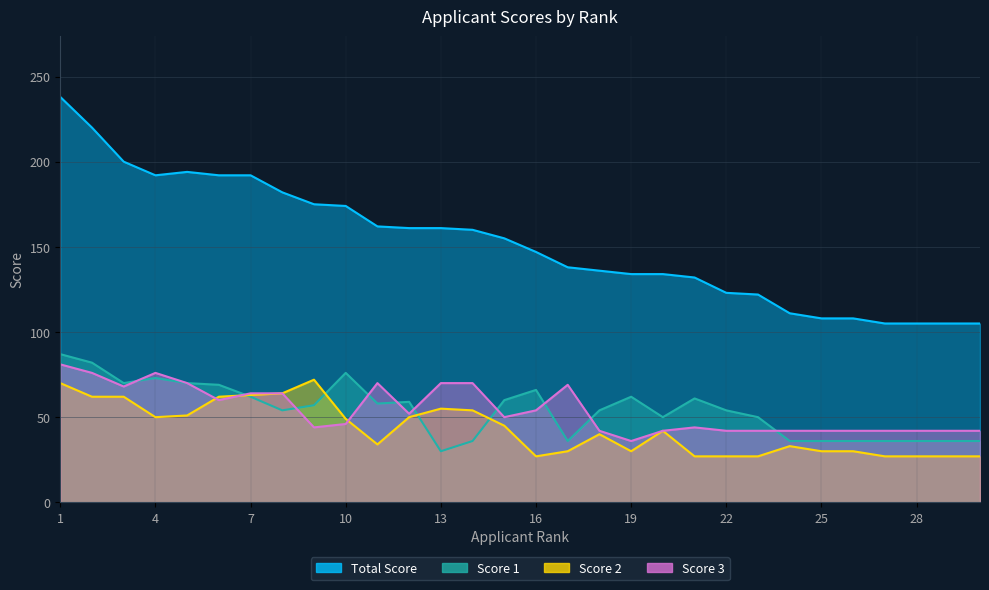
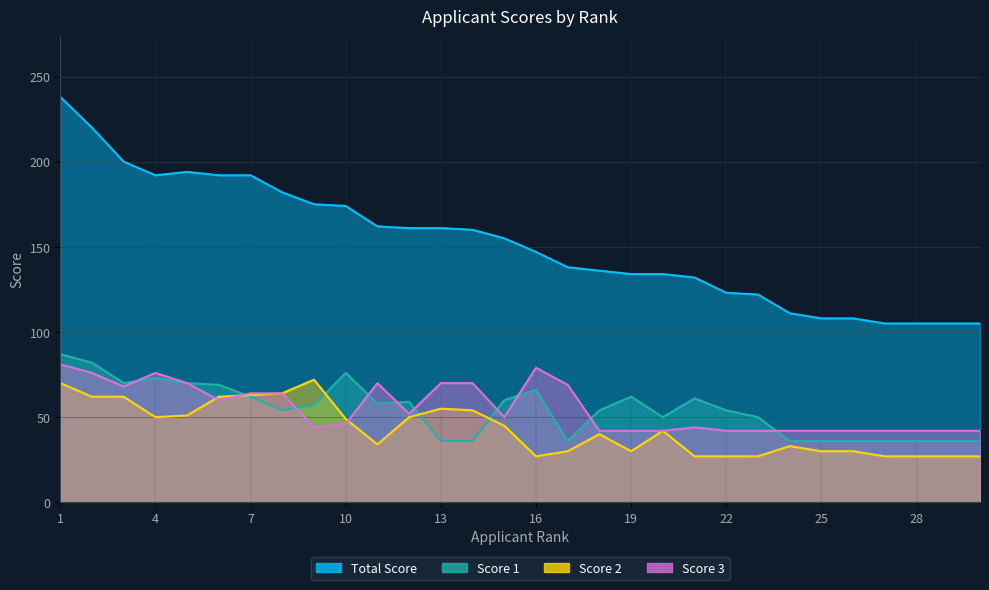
  {
    "Total Score": {
      "1": 238,
      "4": 192,
      "7": 192,
      "10": 174,
      "13": 161,
      "16": 147,
      "19": 134,
      "22": 123,
      "25": 108,
      "28": 105
    },
    "Score 1": {
      "1": 87,
      "4": 73,
      "10": 76,
-     "13": 30,
+     "13": 36,
      "16": 66,
      "19": 62,
      "22": 54,
      "25": 36,
      "28": 36
    },
    "Score 2": {
      "1": 70,
      "4": 50,
      "10": 49,
      "13": 55,
      "16": 27,
      "19": 30,
      "22": 27,
      "25": 30,
      "28": 27
    },
    "Score 3": {
      "1": 81,
      "4": 76,
      "10": 46,
      "13": 70,
-     "16": 54,
-     "19": 36,
+     "16": 79,
+     "19": 42,
      "22": 42,
      "25": 42,
      "28": 42
    }
  }
